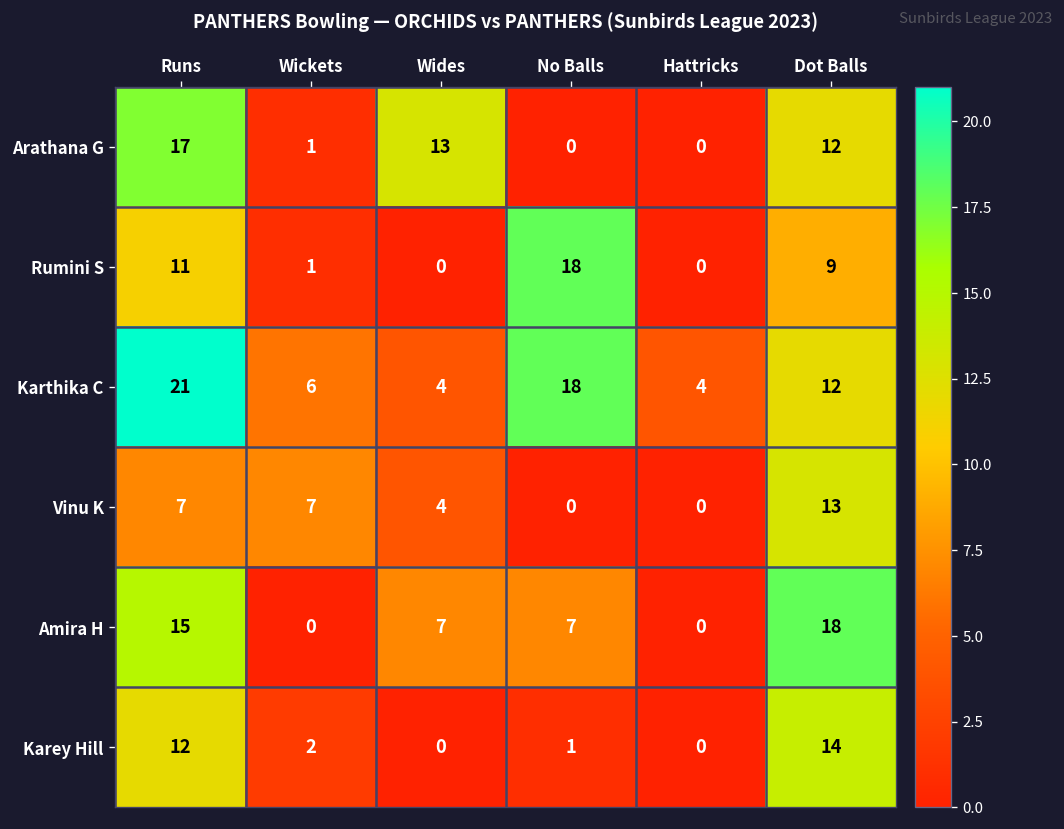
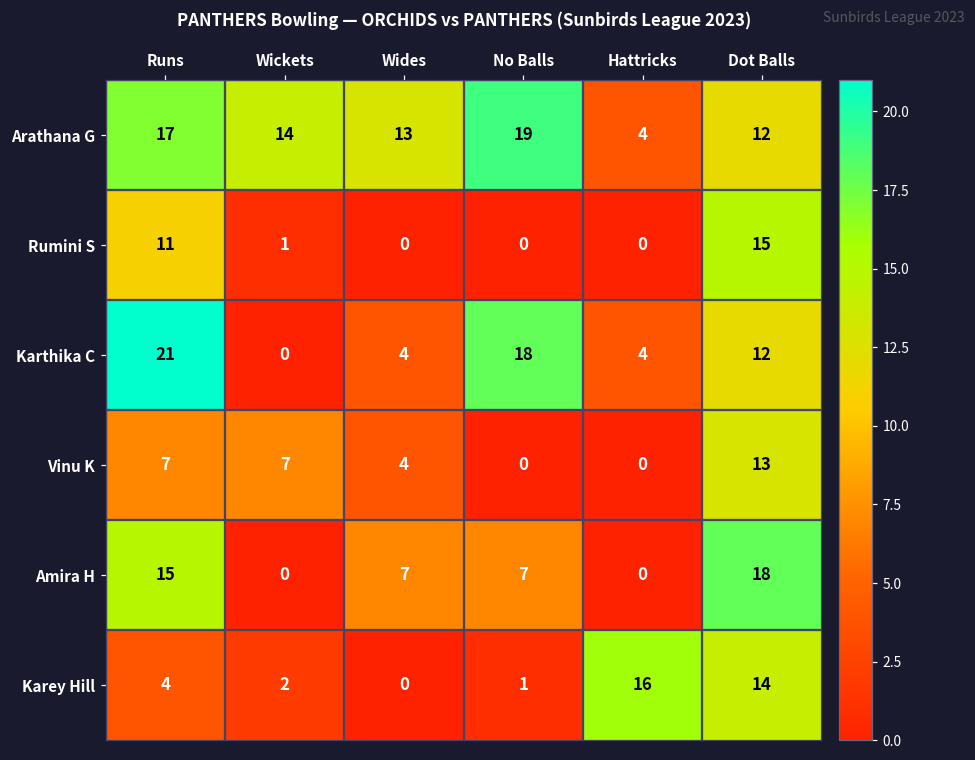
  {
    "Arathana G": {
      "Runs": 17,
-     "Wickets": 1,
+     "Wickets": 14,
      "Wides": 13,
-     "No Balls": 0,
-     "Hattricks": 0,
+     "No Balls": 19,
+     "Hattricks": 4,
      "Dot Balls": 12
    },
    "Rumini S": {
      "Runs": 11,
      "Wickets": 1,
      "Wides": 0,
-     "No Balls": 18,
+     "No Balls": 0,
      "Hattricks": 0,
-     "Dot Balls": 9
+     "Dot Balls": 15
    },
    "Karthika C": {
      "Runs": 21,
-     "Wickets": 6,
+     "Wickets": 0,
      "Wides": 4,
      "No Balls": 18,
      "Hattricks": 4,
      "Dot Balls": 12
    },
    "Vinu K": {
      "Runs": 7,
      "Wickets": 7,
      "Wides": 4,
      "No Balls": 0,
      "Hattricks": 0,
      "Dot Balls": 13
    },
    "Amira H": {
      "Runs": 15,
      "Wickets": 0,
      "Wides": 7,
      "No Balls": 7,
      "Hattricks": 0,
      "Dot Balls": 18
    },
    "Karey Hill": {
-     "Runs": 12,
+     "Runs": 4,
      "Wickets": 2,
      "Wides": 0,
      "No Balls": 1,
-     "Hattricks": 0,
+     "Hattricks": 16,
      "Dot Balls": 14
    }
  }
